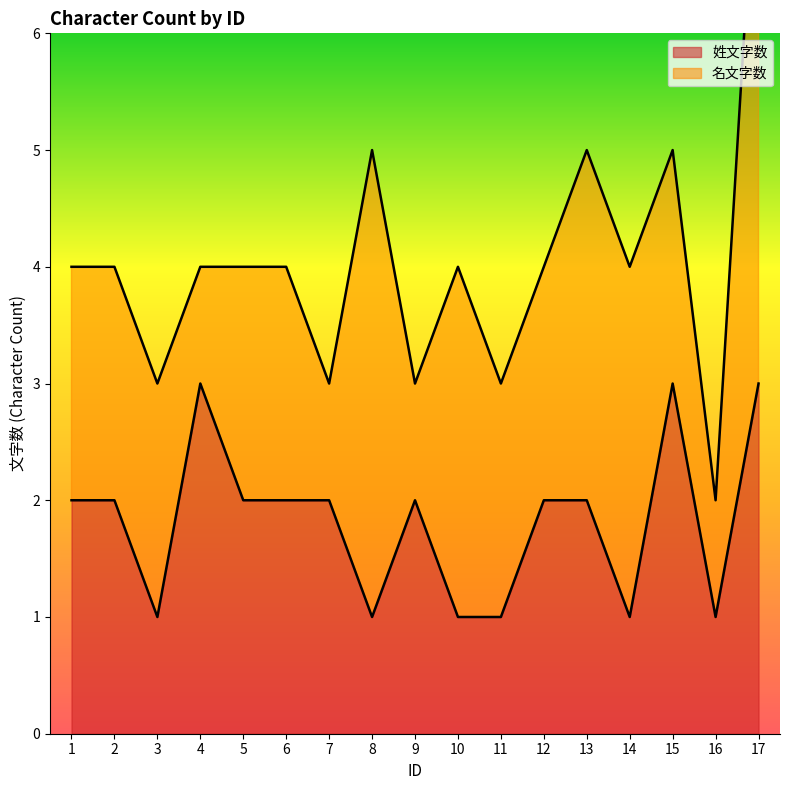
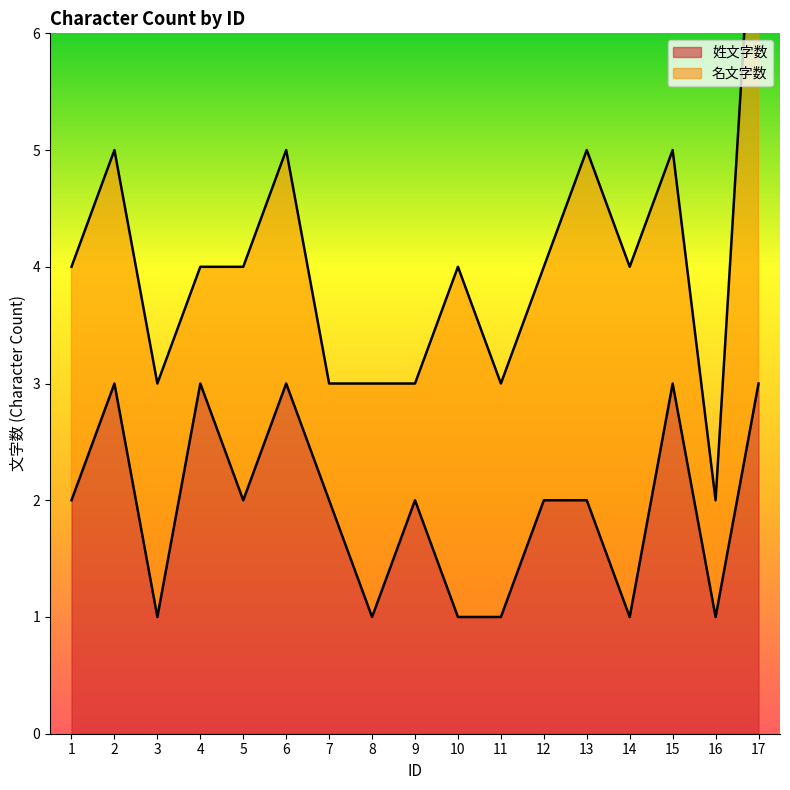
  {
    "姓文字数": {
      "1": 2,
-     "2": 2,
+     "2": 3,
      "3": 1,
      "4": 3,
      "5": 2,
-     "6": 2,
+     "6": 3,
      "7": 2,
      "8": 1,
      "9": 2,
      "10": 1,
      "11": 1,
      "12": 2,
      "13": 2,
      "14": 1,
      "15": 3,
      "16": 1,
      "17": 3
    },
    "名文字数": {
      "1": 4,
      "3": 3,
      "4": 4,
      "5": 4,
      "7": 3,
-     "8": 4,
+     "8": 2,
      "9": 3,
      "10": 4,
      "11": 3,
      "12": 4,
      "13": 5,
      "14": 4,
      "15": 5,
      "16": 2
    }
  }
